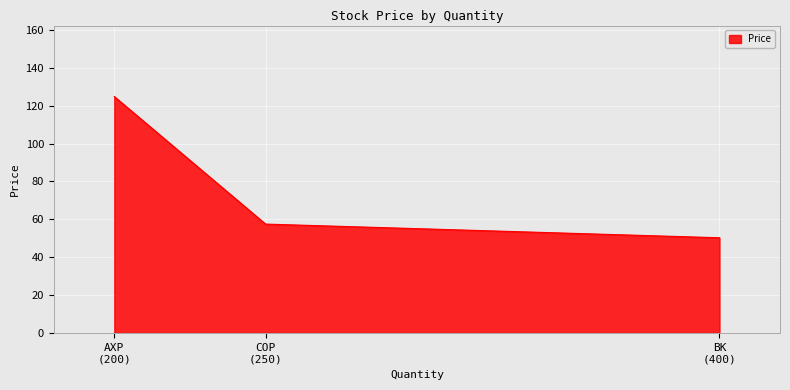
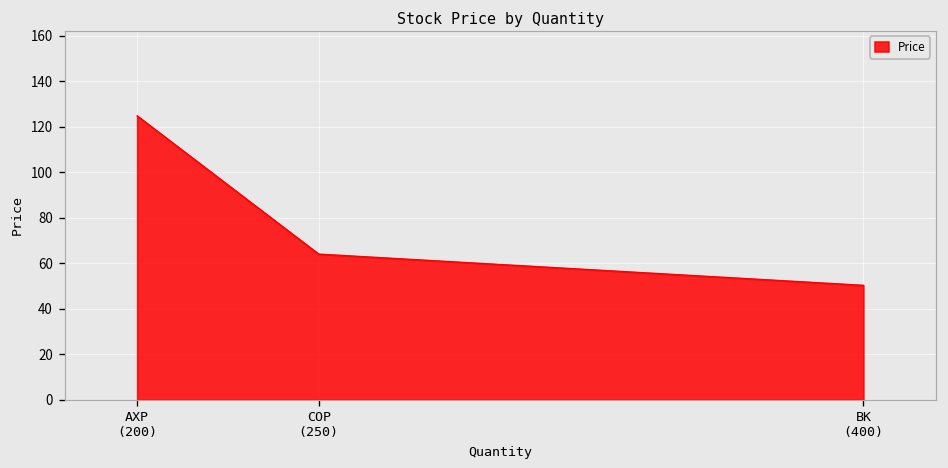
  {
    "AXP (200)": 125,
-   "COP (250)": 58,
+   "COP (250)": 64,
    "BK (400)": 50
  }
